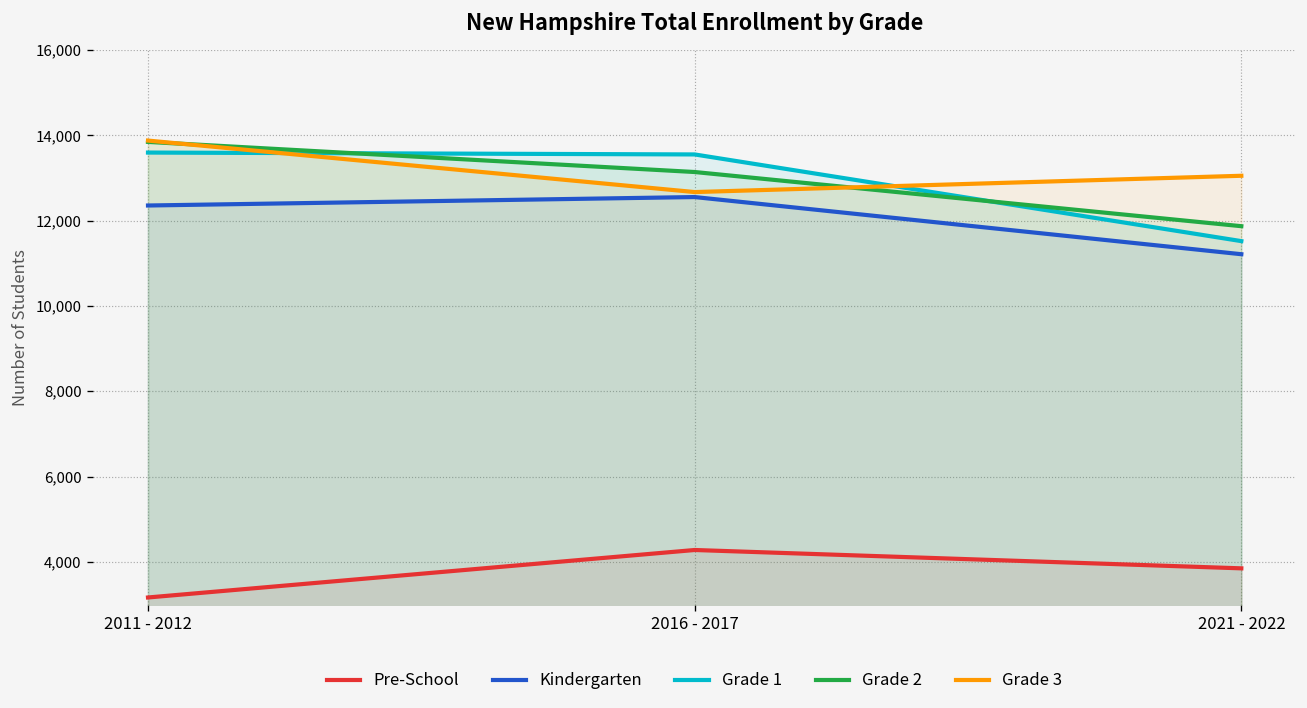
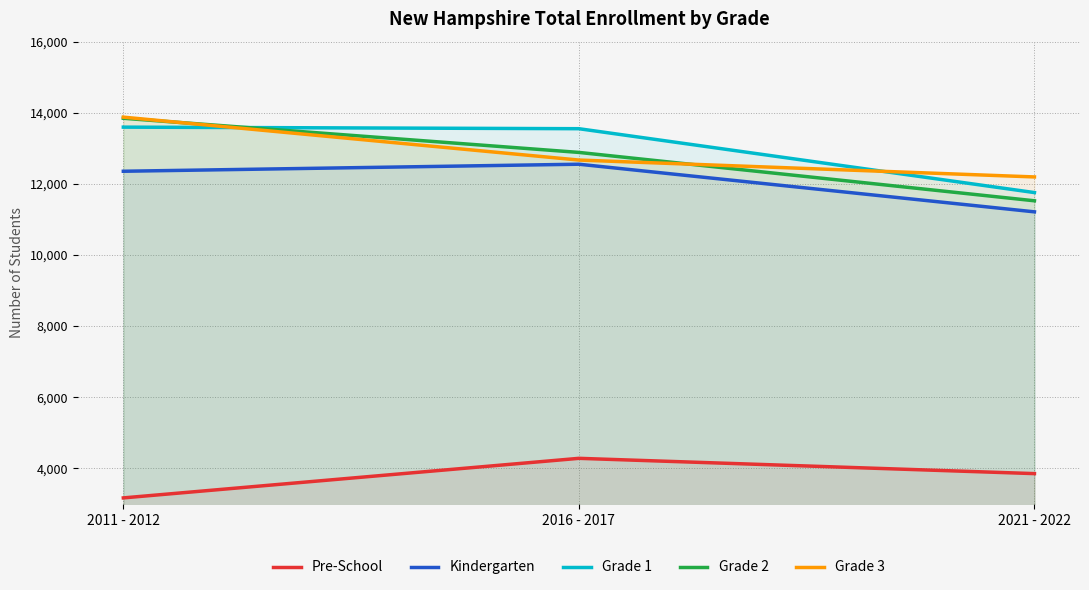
  {
    "Pre-School": {
      "2011 - 2012": "3,200",
      "2016 - 2017": "4,300",
      "2021 - 2022": "3,800"
    },
    "Kindergarten": {
      "2011 - 2012": "12,400",
      "2016 - 2017": "12,600",
      "2021 - 2022": "11,200"
    },
    "Grade 1": {
      "2011 - 2012": "13,600",
      "2016 - 2017": "13,600",
-     "2021 - 2022": "11,500"
+     "2021 - 2022": "11,800"
    },
    "Grade 2": {
-     "2016 - 2017": "13,100",
-     "2021 - 2022": "11,900"
+     "2016 - 2017": "12,900",
+     "2021 - 2022": "11,500"
    },
    "Grade 3": {
      "2016 - 2017": "12,700",
-     "2021 - 2022": "13,100"
+     "2021 - 2022": "12,200"
    }
  }
